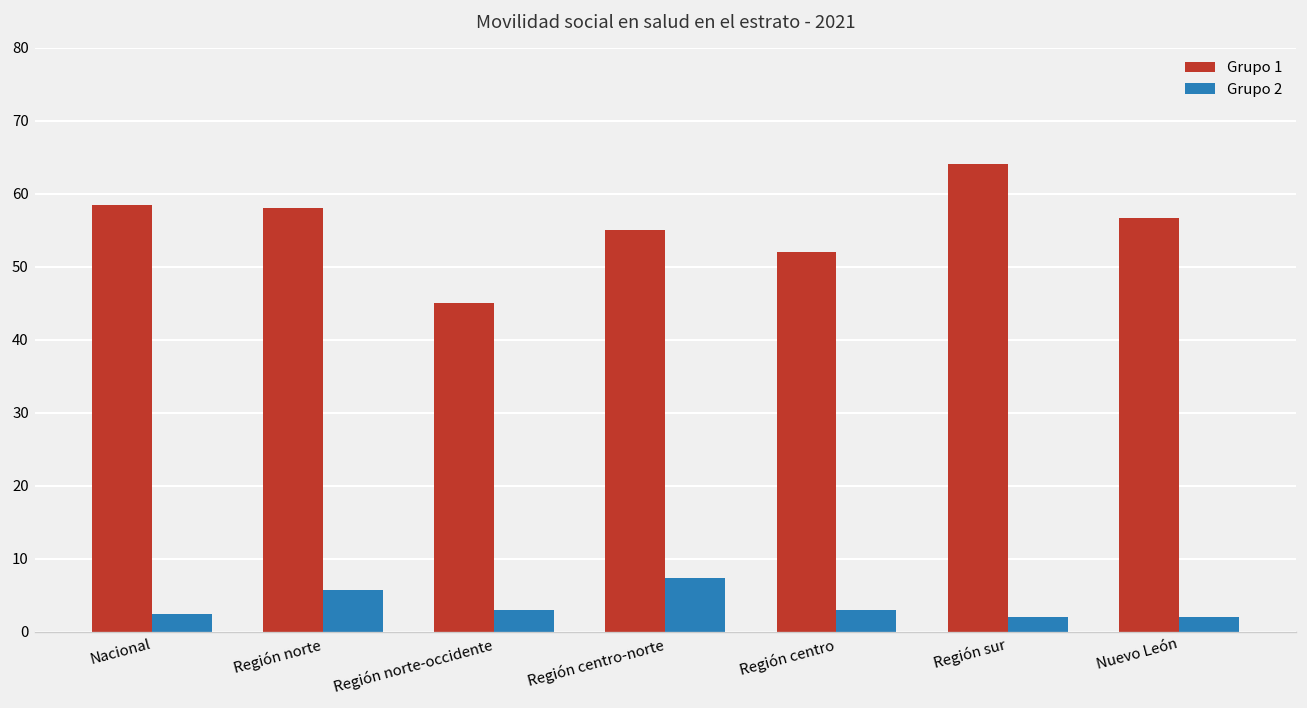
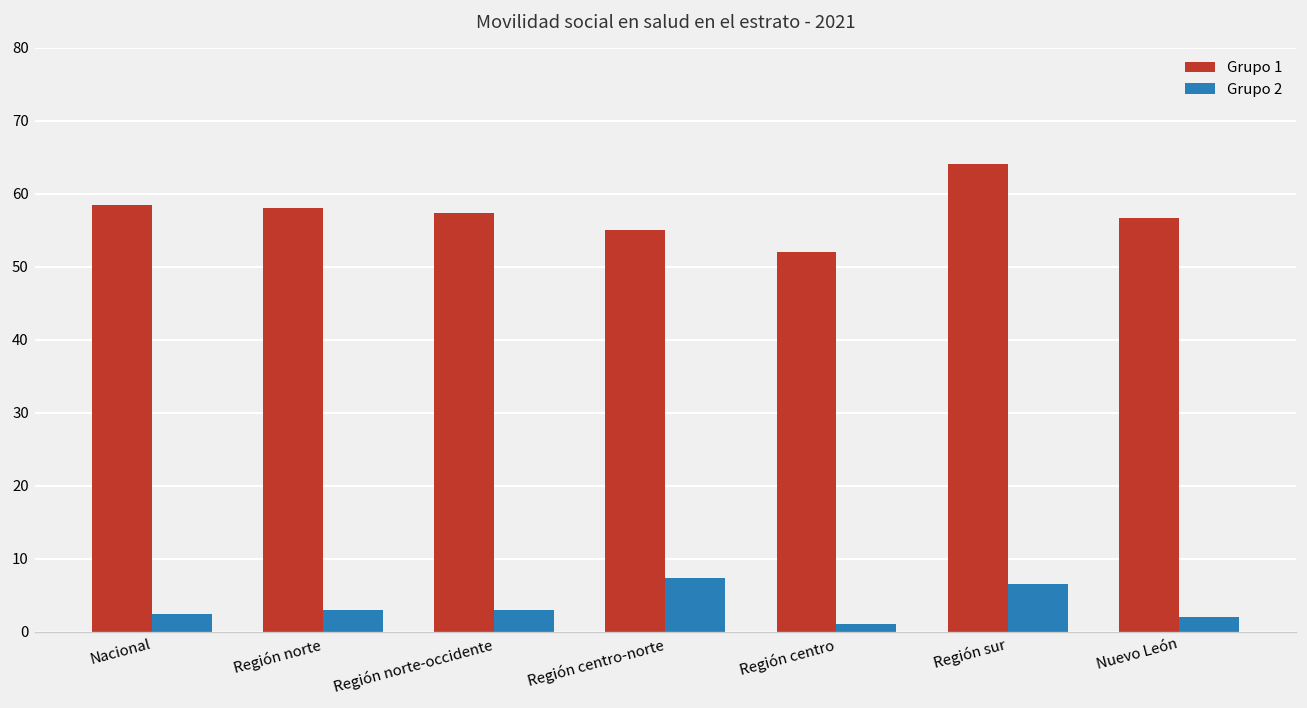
  {
    "Grupo 1": {
      "Nacional": 58,
      "Región norte": 58,
-     "Región norte-occidente": 45,
+     "Región norte-occidente": 57,
      "Región centro-norte": 55,
      "Región centro": 52,
      "Región sur": 64,
      "Nuevo León": 57
    },
    "Grupo 2": {
      "Nacional": 2,
-     "Región norte": 6,
+     "Región norte": 3,
      "Región norte-occidente": 3,
      "Región centro-norte": 7,
-     "Región centro": 3,
-     "Región sur": 2,
+     "Región centro": 1,
+     "Región sur": 7,
      "Nuevo León": 2
    }
  }
